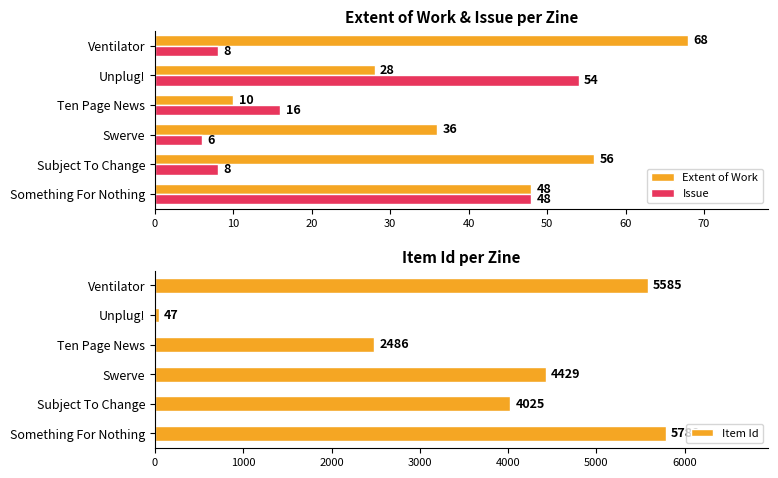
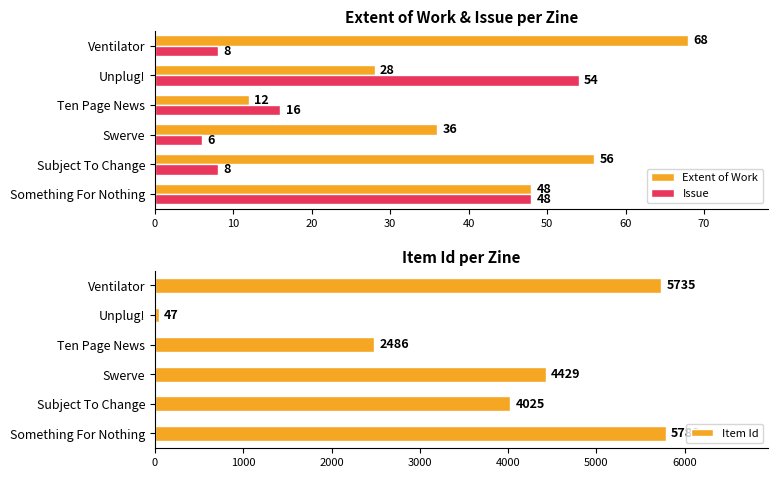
  {
    "Extent of Work & Issue per Zine": {
      "Extent of Work": {
        "Ventilator": 68,
        "Unplug!": 28,
-       "Ten Page News": 10,
+       "Ten Page News": 12,
        "Swerve": 36,
        "Subject To Change": 56
      },
      "Issue": {
        "Ventilator": 8,
        "Unplug!": 54,
        "Ten Page News": 16,
        "Swerve": 6,
        "Subject To Change": 8
      }
    },
    "Item Id per Zine": {
-     "Ventilator": 5585,
+     "Ventilator": 5735,
      "Unplug!": 47,
      "Ten Page News": 2486,
      "Swerve": 4429,
      "Subject To Change": 4025
    }
  }
